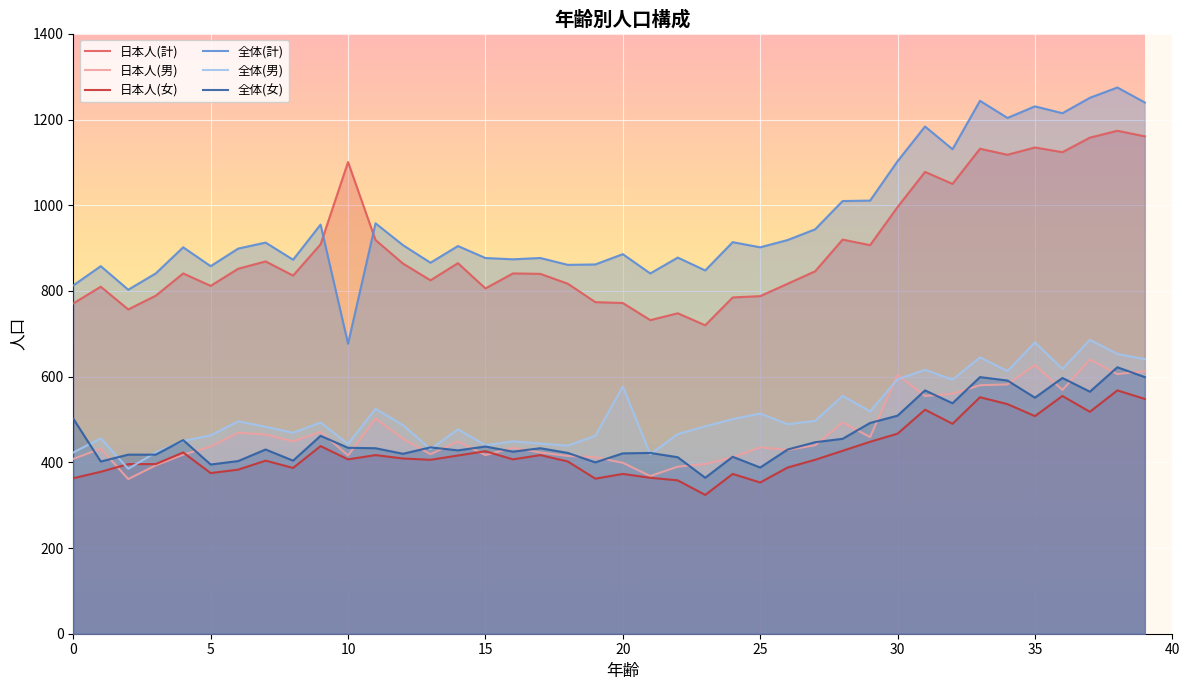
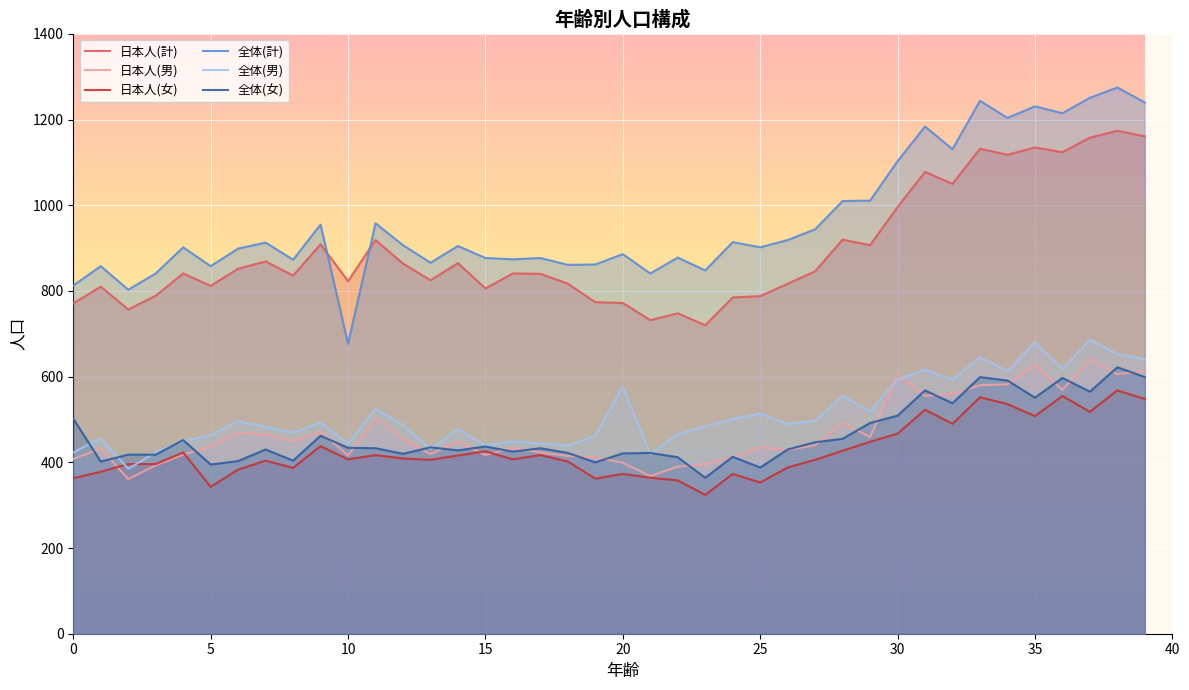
  {
    "日本人(計)": {
      "0": 770,
      "5": 810,
-     "10": 1100,
+     "10": 820,
      "15": 810,
      "20": 770,
      "25": 790,
      "30": 1000,
      "35": 1140
    },
    "日本人(男)": {
      "0": 410,
      "5": 440,
      "10": 420,
      "15": 420,
      "20": 400,
      "25": 440,
      "30": 600,
      "35": 630
    },
    "日本人(女)": {
      "0": 360,
-     "5": 380,
+     "5": 340,
      "10": 410,
      "15": 430,
      "20": 370,
      "25": 350,
      "30": 470,
      "35": 510
    },
    "全体(計)": {
      "0": 810,
      "5": 860,
      "10": 680,
      "15": 880,
      "20": 890,
      "25": 900,
      "30": 1100,
      "35": 1230
    },
    "全体(男)": {
      "0": 420,
      "5": 460,
      "10": 440,
      "20": 580,
      "25": 510,
      "30": 590,
      "35": 680
    },
    "全体(女)": {
      "0": 500,
      "5": 400,
      "10": 430,
      "20": 420,
      "25": 390,
      "30": 510,
      "35": 550
    }
  }
